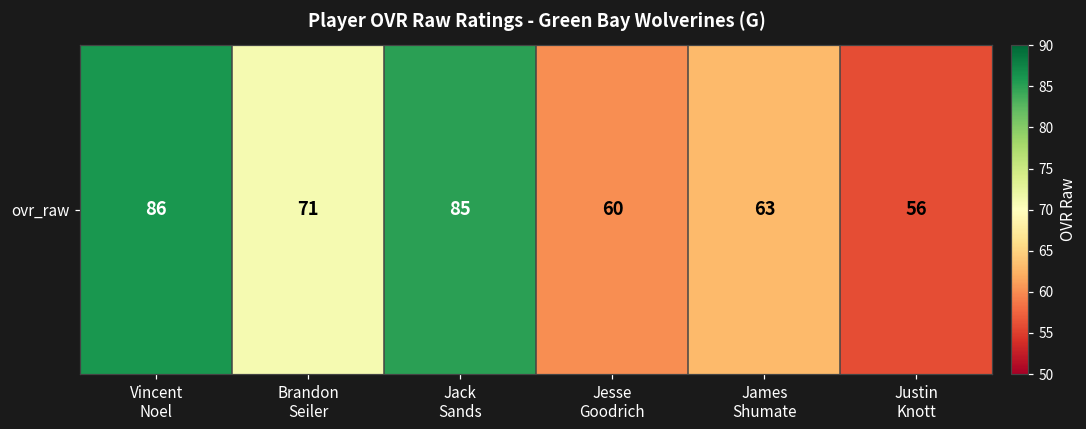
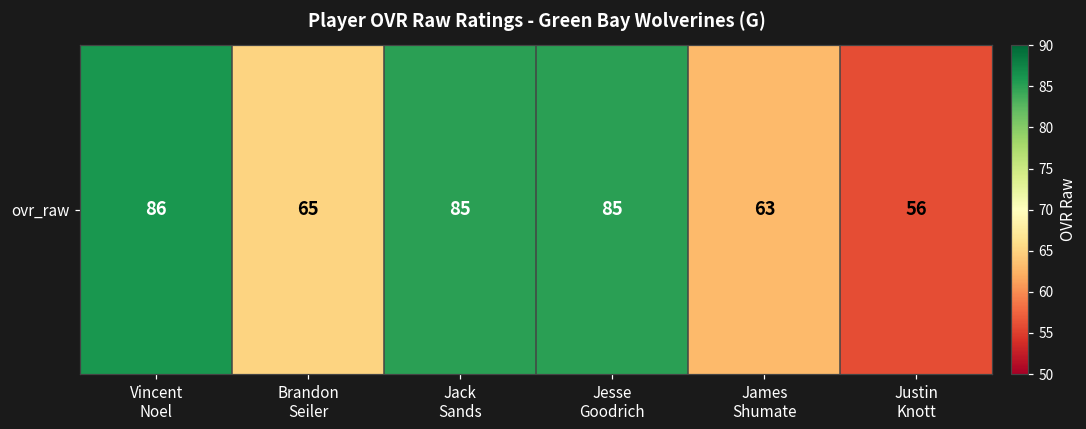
  {
    "ovr_raw": {
      "Vincent Noel": 86,
-     "Brandon Seiler": 71,
+     "Brandon Seiler": 65,
      "Jack Sands": 85,
-     "Jesse Goodrich": 60,
+     "Jesse Goodrich": 85,
      "James Shumate": 63,
      "Justin Knott": 56
    }
  }
